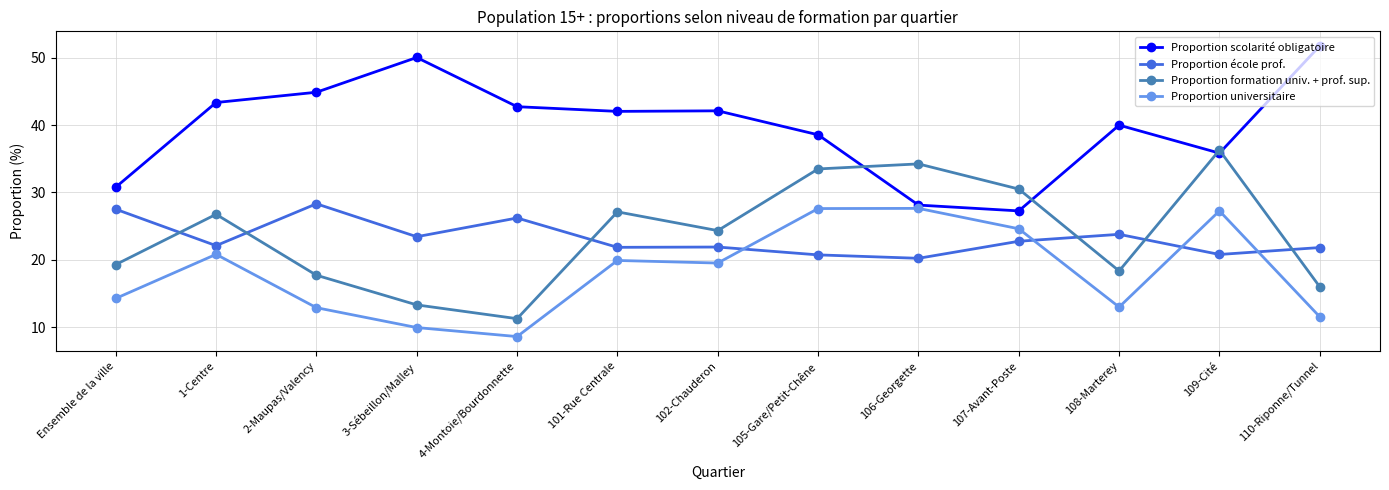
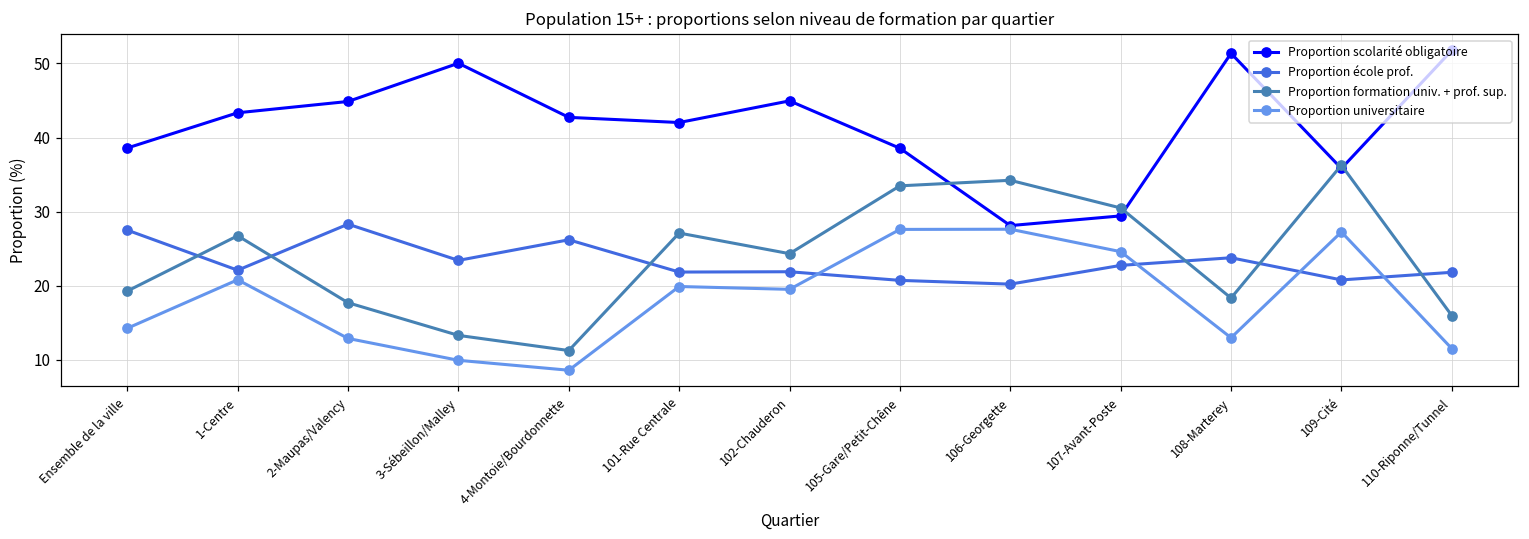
  {
    "Proportion scolarité obligatoire": {
-     "Ensemble de la ville": 31,
+     "Ensemble de la ville": 39,
      "1-Centre": 43,
      "2-Maupas/Valency": 45,
      "3-Sébeillon/Malley": 50,
      "4-Montoie/Bourdonnette": 43,
      "101-Rue Centrale": 42,
-     "102-Chauderon": 42,
+     "102-Chauderon": 45,
      "105-Gare/Petit-Chêne": 39,
      "106-Georgette": 28,
-     "107-Avant-Poste": 27,
-     "108-Marterey": 40,
+     "107-Avant-Poste": 29,
+     "108-Marterey": 51,
      "109-Cité": 36
    }
  }
